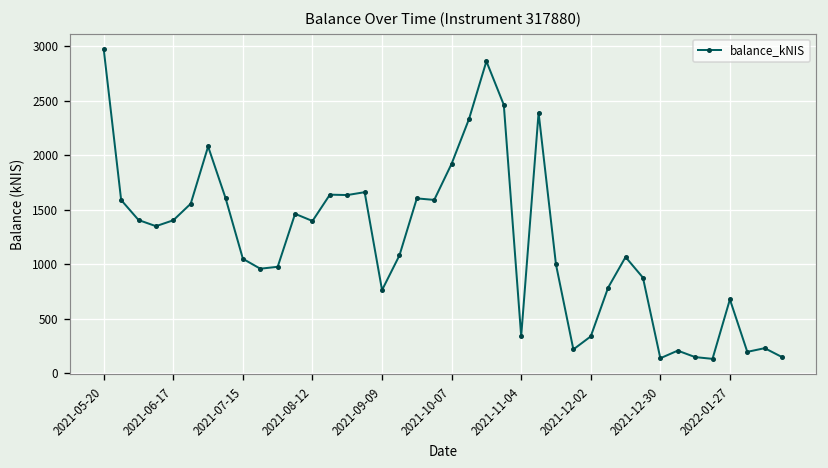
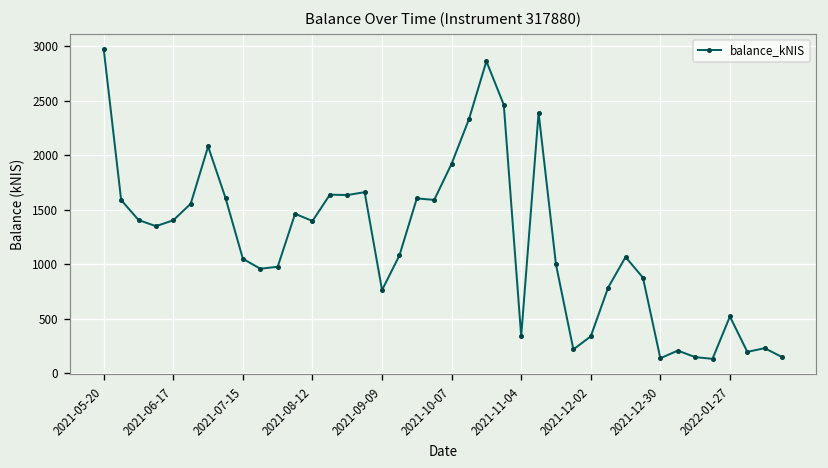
  {
    "2021-05-20": 3000,
    "2021-06-17": 1400,
    "2021-07-15": 1100,
    "2021-08-12": 1400,
    "2021-09-09": 800,
    "2021-10-07": 1900,
    "2021-11-04": 300,
    "2021-12-02": 300,
    "2021-12-30": 100,
-   "2022-01-27": 700
+   "2022-01-27": 500
  }
